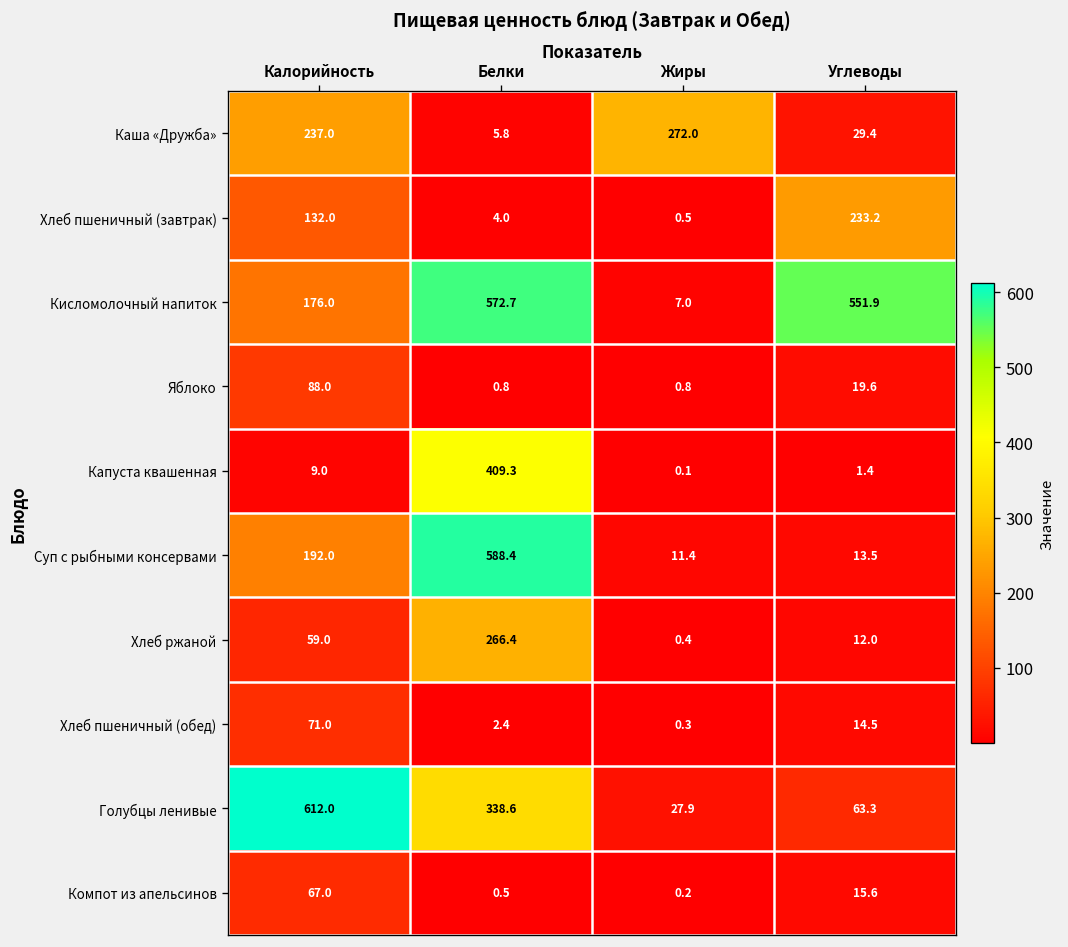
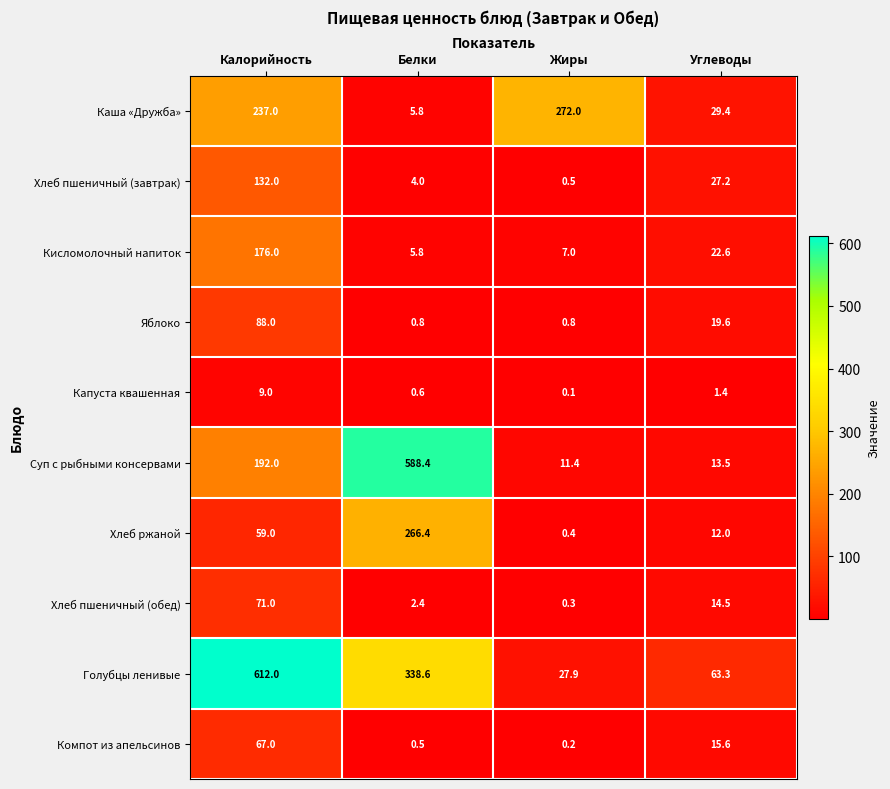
  {
    "Каша «Дружба»": {
      "Калорийность": 237.0,
      "Белки": 5.8,
      "Жиры": 272.0,
      "Углеводы": 29.4
    },
    "Хлеб пшеничный (завтрак)": {
      "Калорийность": 132.0,
      "Белки": 4.0,
      "Жиры": 0.5,
-     "Углеводы": 233.2
+     "Углеводы": 27.2
    },
    "Кисломолочный напиток": {
      "Калорийность": 176.0,
-     "Белки": 572.7,
+     "Белки": 5.8,
      "Жиры": 7.0,
-     "Углеводы": 551.9
+     "Углеводы": 22.6
    },
    "Яблоко": {
      "Калорийность": 88.0,
      "Белки": 0.8,
      "Жиры": 0.8,
      "Углеводы": 19.6
    },
    "Капуста квашенная": {
      "Калорийность": 9.0,
-     "Белки": 409.3,
+     "Белки": 0.6,
      "Жиры": 0.1,
      "Углеводы": 1.4
    },
    "Суп с рыбными консервами": {
      "Калорийность": 192.0,
      "Белки": 588.4,
      "Жиры": 11.4,
      "Углеводы": 13.5
    },
    "Хлеб ржаной": {
      "Калорийность": 59.0,
      "Белки": 266.4,
      "Жиры": 0.4,
      "Углеводы": 12.0
    },
    "Хлеб пшеничный (обед)": {
      "Калорийность": 71.0,
      "Белки": 2.4,
      "Жиры": 0.3,
      "Углеводы": 14.5
    },
    "Голубцы ленивые": {
      "Калорийность": 612.0,
      "Белки": 338.6,
      "Жиры": 27.9,
      "Углеводы": 63.3
    },
    "Компот из апельсинов": {
      "Калорийность": 67.0,
      "Белки": 0.5,
      "Жиры": 0.2,
      "Углеводы": 15.6
    }
  }
